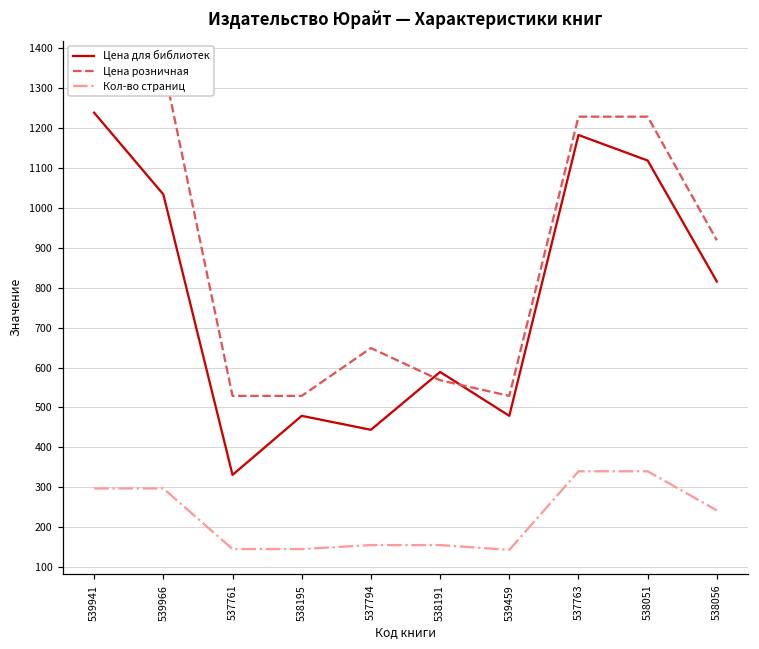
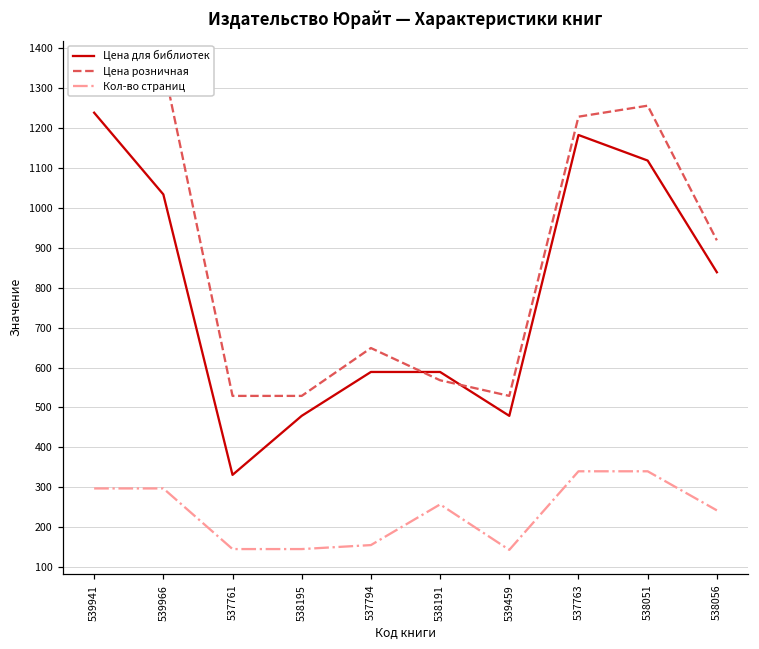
  {
    "Цена для библиотек": {
      "539941": 1240,
      "539966": 1030,
      "537761": 330,
      "538195": 480,
-     "537794": 440,
+     "537794": 590,
      "538191": 590,
      "539459": 480,
      "537763": 1180,
      "538051": 1120,
-     "538056": 820
+     "538056": 840
    },
    "Цена розничная": {
      "537761": 530,
      "538195": 530,
      "537794": 650,
      "538191": 570,
      "539459": 530,
      "537763": 1230,
-     "538051": 1230,
+     "538051": 1260,
      "538056": 920
    },
    "Кол-во страниц": {
      "539941": 300,
      "539966": 300,
      "537761": 150,
      "538195": 150,
      "537794": 160,
-     "538191": 160,
+     "538191": 260,
      "539459": 140,
      "537763": 340,
      "538051": 340,
      "538056": 240
    }
  }
